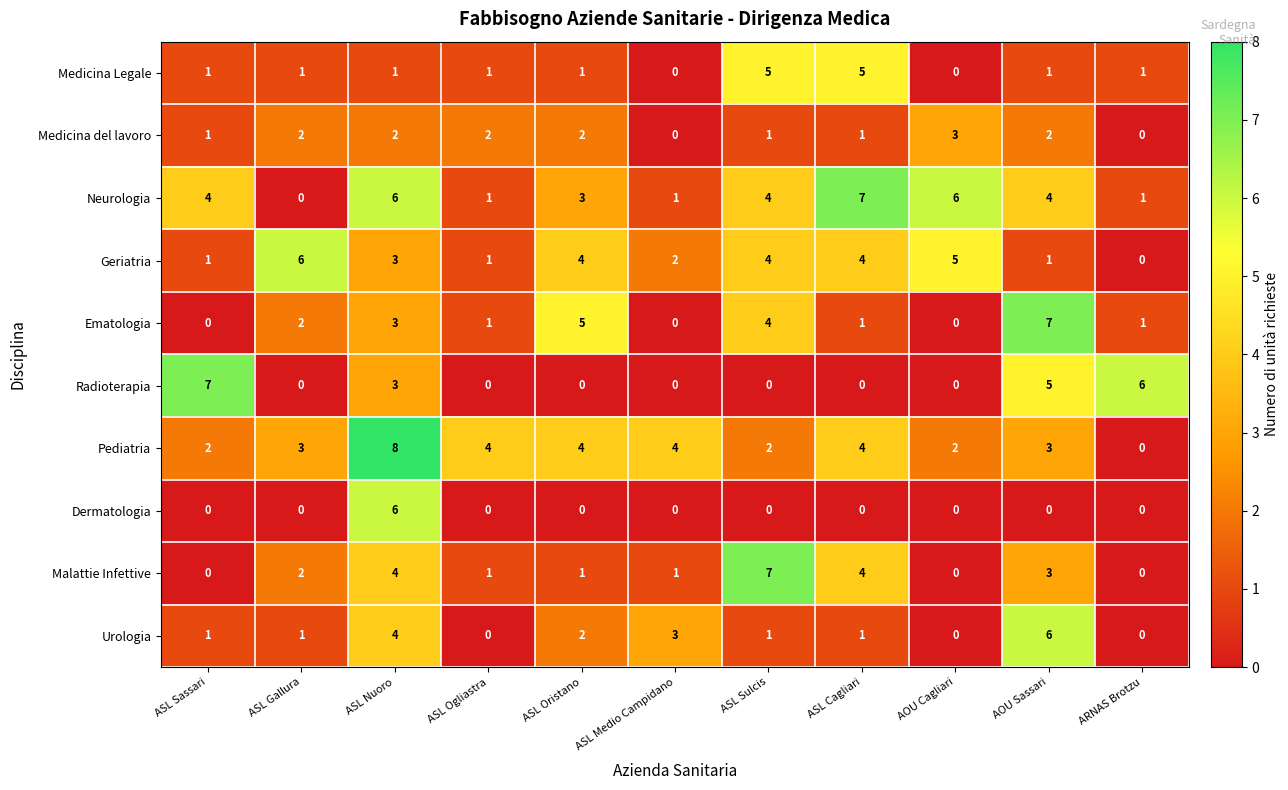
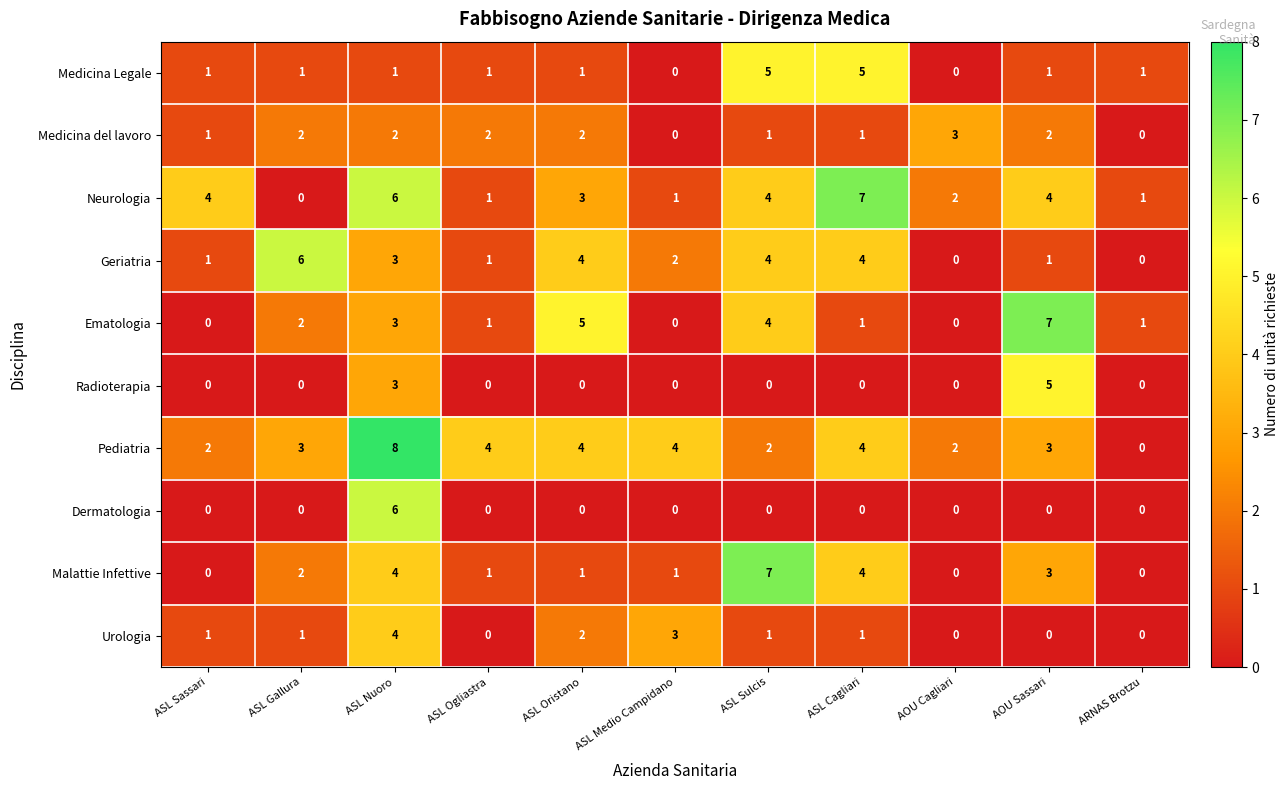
  {
    "Medicina Legale": {
      "ASL Sassari": 1,
      "ASL Gallura": 1,
      "ASL Nuoro": 1,
      "ASL Ogliastra": 1,
      "ASL Oristano": 1,
      "ASL Medio Campidano": 0,
      "ASL Sulcis": 5,
      "ASL Cagliari": 5,
      "AOU Cagliari": 0,
      "AOU Sassari": 1,
      "ARNAS Brotzu": 1
    },
    "Medicina del lavoro": {
      "ASL Sassari": 1,
      "ASL Gallura": 2,
      "ASL Nuoro": 2,
      "ASL Ogliastra": 2,
      "ASL Oristano": 2,
      "ASL Medio Campidano": 0,
      "ASL Sulcis": 1,
      "ASL Cagliari": 1,
      "AOU Cagliari": 3,
      "AOU Sassari": 2,
      "ARNAS Brotzu": 0
    },
    "Neurologia": {
      "ASL Sassari": 4,
      "ASL Gallura": 0,
      "ASL Nuoro": 6,
      "ASL Ogliastra": 1,
      "ASL Oristano": 3,
      "ASL Medio Campidano": 1,
      "ASL Sulcis": 4,
      "ASL Cagliari": 7,
-     "AOU Cagliari": 6,
+     "AOU Cagliari": 2,
      "AOU Sassari": 4,
      "ARNAS Brotzu": 1
    },
    "Geriatria": {
      "ASL Sassari": 1,
      "ASL Gallura": 6,
      "ASL Nuoro": 3,
      "ASL Ogliastra": 1,
      "ASL Oristano": 4,
      "ASL Medio Campidano": 2,
      "ASL Sulcis": 4,
      "ASL Cagliari": 4,
-     "AOU Cagliari": 5,
+     "AOU Cagliari": 0,
      "AOU Sassari": 1,
      "ARNAS Brotzu": 0
    },
    "Ematologia": {
      "ASL Sassari": 0,
      "ASL Gallura": 2,
      "ASL Nuoro": 3,
      "ASL Ogliastra": 1,
      "ASL Oristano": 5,
      "ASL Medio Campidano": 0,
      "ASL Sulcis": 4,
      "ASL Cagliari": 1,
      "AOU Cagliari": 0,
      "AOU Sassari": 7,
      "ARNAS Brotzu": 1
    },
    "Radioterapia": {
-     "ASL Sassari": 7,
+     "ASL Sassari": 0,
      "ASL Gallura": 0,
      "ASL Nuoro": 3,
      "ASL Ogliastra": 0,
      "ASL Oristano": 0,
      "ASL Medio Campidano": 0,
      "ASL Sulcis": 0,
      "ASL Cagliari": 0,
      "AOU Cagliari": 0,
      "AOU Sassari": 5,
-     "ARNAS Brotzu": 6
+     "ARNAS Brotzu": 0
    },
    "Pediatria": {
      "ASL Sassari": 2,
      "ASL Gallura": 3,
      "ASL Nuoro": 8,
      "ASL Ogliastra": 4,
      "ASL Oristano": 4,
      "ASL Medio Campidano": 4,
      "ASL Sulcis": 2,
      "ASL Cagliari": 4,
      "AOU Cagliari": 2,
      "AOU Sassari": 3,
      "ARNAS Brotzu": 0
    },
    "Dermatologia": {
      "ASL Sassari": 0,
      "ASL Gallura": 0,
      "ASL Nuoro": 6,
      "ASL Ogliastra": 0,
      "ASL Oristano": 0,
      "ASL Medio Campidano": 0,
      "ASL Sulcis": 0,
      "ASL Cagliari": 0,
      "AOU Cagliari": 0,
      "AOU Sassari": 0,
      "ARNAS Brotzu": 0
    },
    "Malattie Infettive": {
      "ASL Sassari": 0,
      "ASL Gallura": 2,
      "ASL Nuoro": 4,
      "ASL Ogliastra": 1,
      "ASL Oristano": 1,
      "ASL Medio Campidano": 1,
      "ASL Sulcis": 7,
      "ASL Cagliari": 4,
      "AOU Cagliari": 0,
      "AOU Sassari": 3,
      "ARNAS Brotzu": 0
    },
    "Urologia": {
      "ASL Sassari": 1,
      "ASL Gallura": 1,
      "ASL Nuoro": 4,
      "ASL Ogliastra": 0,
      "ASL Oristano": 2,
      "ASL Medio Campidano": 3,
      "ASL Sulcis": 1,
      "ASL Cagliari": 1,
      "AOU Cagliari": 0,
-     "AOU Sassari": 6,
+     "AOU Sassari": 0,
      "ARNAS Brotzu": 0
    }
  }
